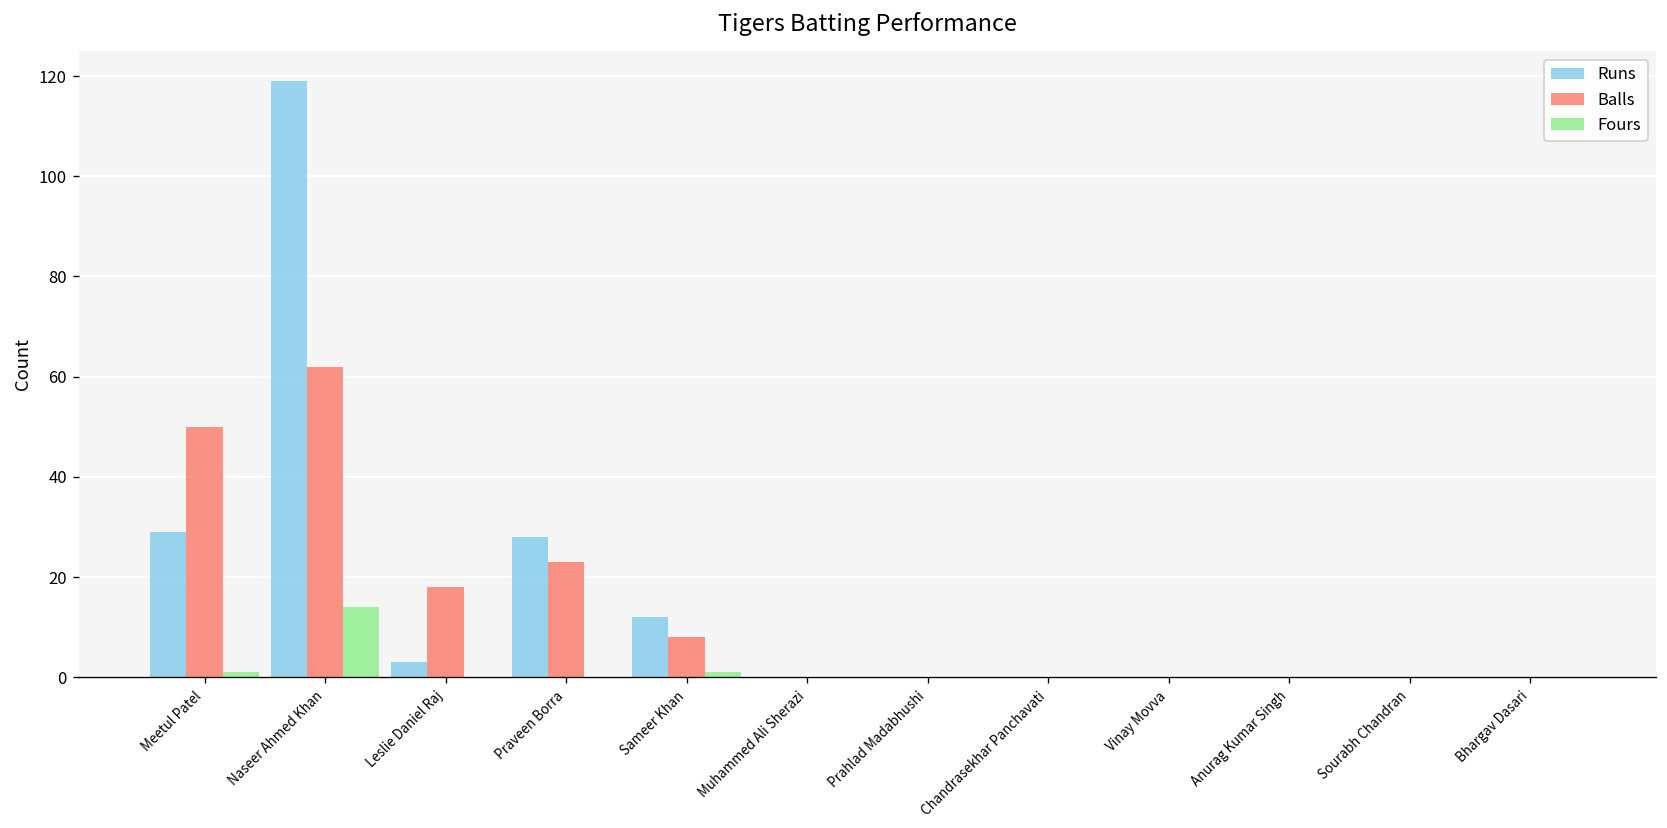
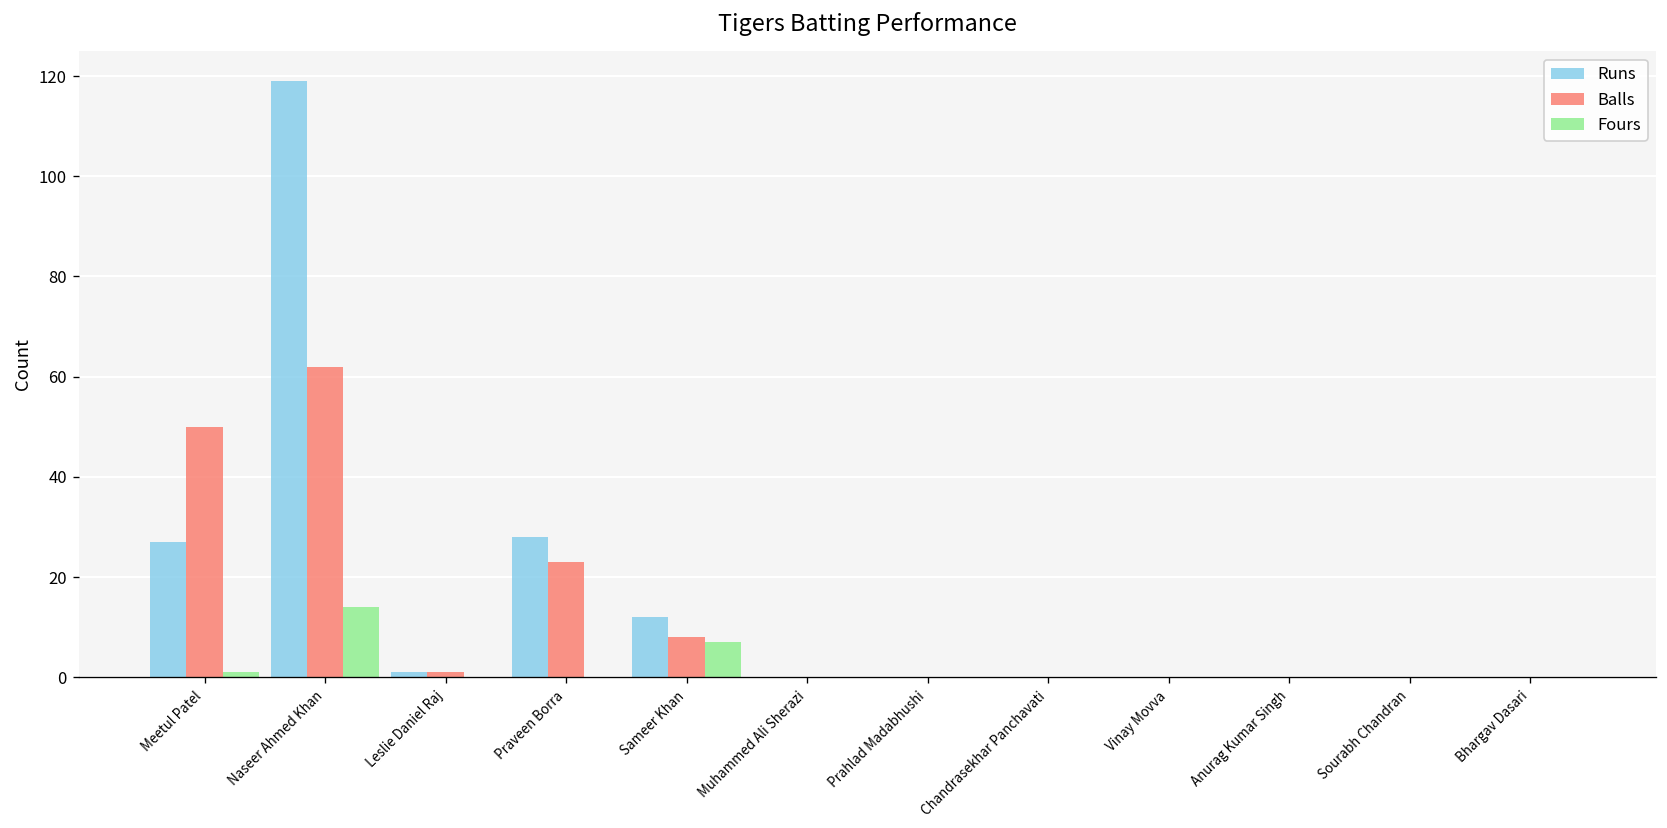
  {
    "Runs": {
-     "Meetul Patel": 29,
+     "Meetul Patel": 27,
      "Naseer Ahmed Khan": 119,
-     "Leslie Daniel Raj": 3,
+     "Leslie Daniel Raj": 1,
      "Praveen Borra": 28,
      "Sameer Khan": 12,
      "Muhammed Ali Sherazi": 0,
      "Prahlad Madabhushi": 0,
      "Chandrasekhar Panchavati": 0,
      "Vinay Movva": 0,
      "Anurag Kumar Singh": 0,
      "Sourabh Chandran": 0,
      "Bhargav Dasari": 0
    },
    "Balls": {
      "Meetul Patel": 50,
      "Naseer Ahmed Khan": 62,
-     "Leslie Daniel Raj": 18,
+     "Leslie Daniel Raj": 1,
      "Praveen Borra": 23,
      "Sameer Khan": 8,
      "Muhammed Ali Sherazi": 0,
      "Prahlad Madabhushi": 0,
      "Chandrasekhar Panchavati": 0,
      "Vinay Movva": 0,
      "Anurag Kumar Singh": 0,
      "Sourabh Chandran": 0,
      "Bhargav Dasari": 0
    },
    "Fours": {
      "Meetul Patel": 1,
      "Naseer Ahmed Khan": 14,
      "Leslie Daniel Raj": 0,
      "Praveen Borra": 0,
-     "Sameer Khan": 1,
+     "Sameer Khan": 7,
      "Muhammed Ali Sherazi": 0,
      "Prahlad Madabhushi": 0,
      "Chandrasekhar Panchavati": 0,
      "Vinay Movva": 0,
      "Anurag Kumar Singh": 0,
      "Sourabh Chandran": 0,
      "Bhargav Dasari": 0
    }
  }
